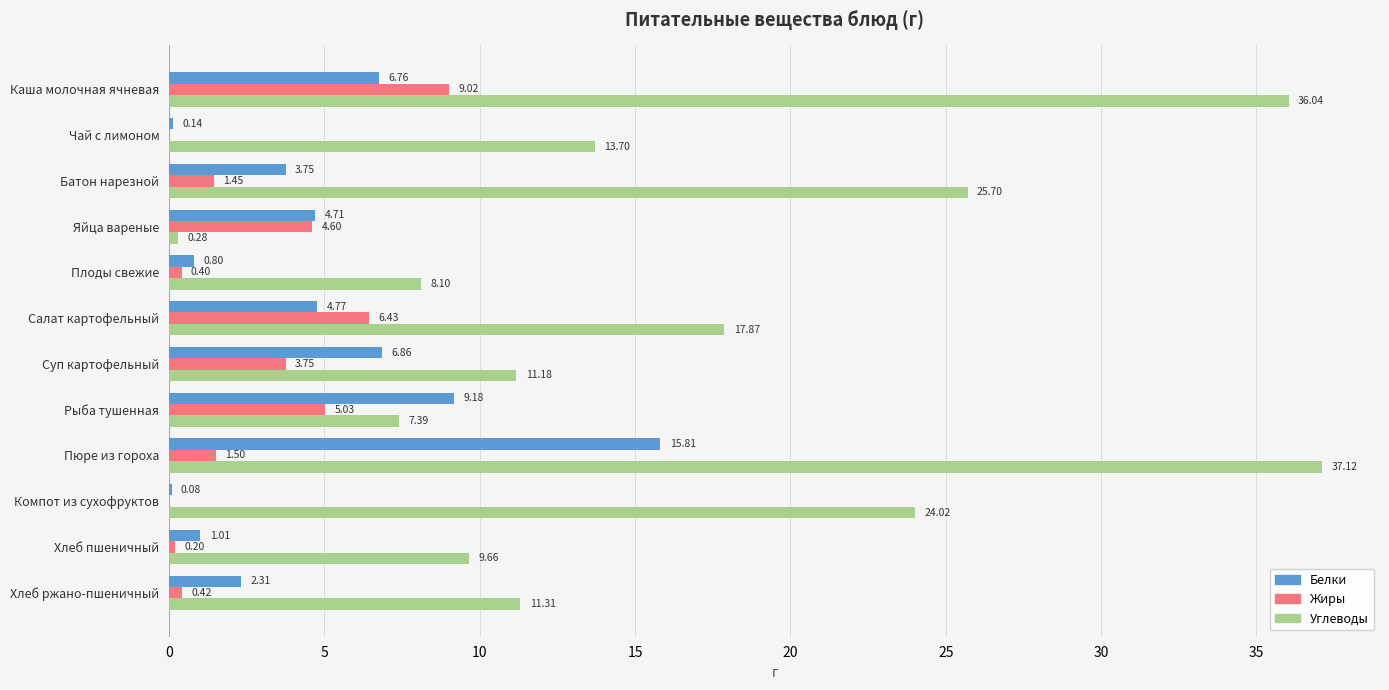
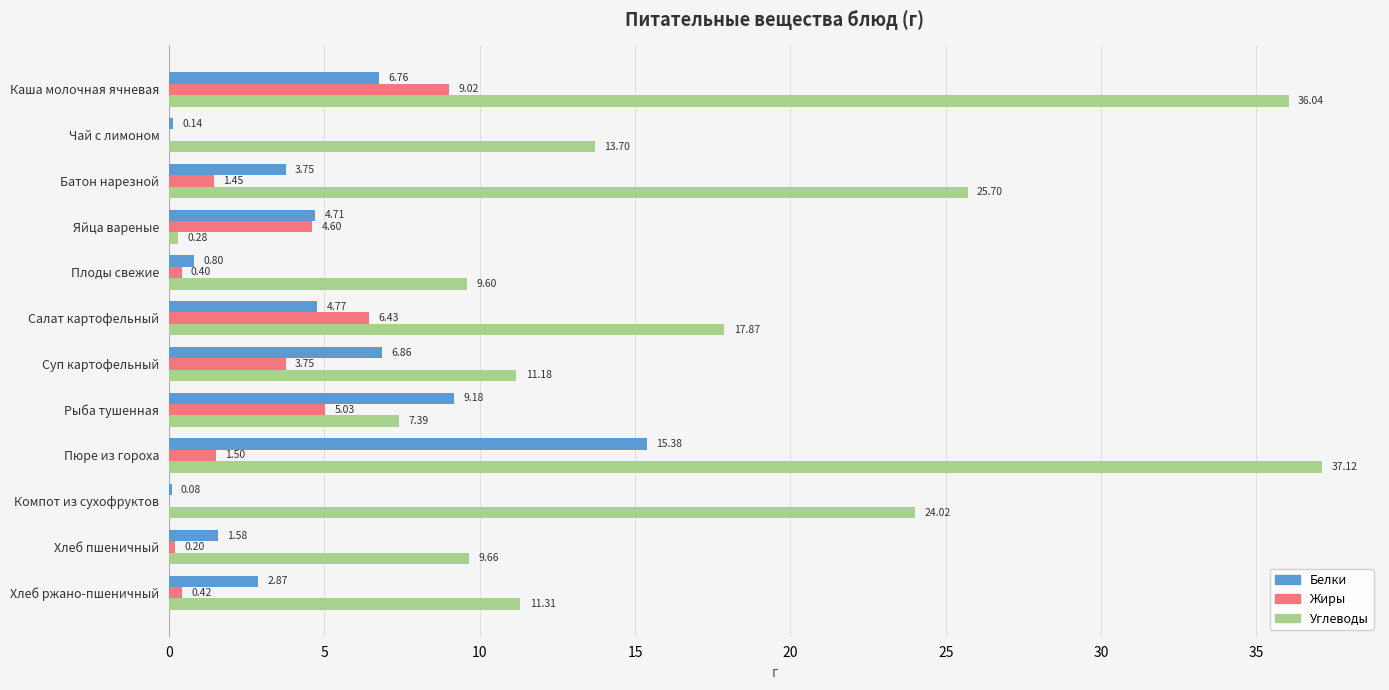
  {
    "Белки": {
      "Каша молочная ячневая": 6.76,
      "Чай с лимоном": 0.14,
      "Батон нарезной": 3.75,
      "Яйца вареные": 4.71,
      "Плоды свежие": 0.80,
      "Салат картофельный": 4.77,
      "Суп картофельный": 6.86,
      "Рыба тушенная": 9.18,
-     "Пюре из гороха": 15.81,
+     "Пюре из гороха": 15.38,
      "Компот из сухофруктов": 0.08,
-     "Хлеб пшеничный": 1.01,
-     "Хлеб ржано-пшеничный": 2.31
+     "Хлеб пшеничный": 1.58,
+     "Хлеб ржано-пшеничный": 2.87
    },
    "Жиры": {
      "Каша молочная ячневая": 9.02,
      "Батон нарезной": 1.45,
      "Яйца вареные": 4.60,
      "Плоды свежие": 0.40,
      "Салат картофельный": 6.43,
      "Суп картофельный": 3.75,
      "Рыба тушенная": 5.03,
      "Пюре из гороха": 1.50,
      "Хлеб пшеничный": 0.20,
      "Хлеб ржано-пшеничный": 0.42
    },
    "Углеводы": {
      "Каша молочная ячневая": 36.04,
      "Чай с лимоном": 13.70,
      "Батон нарезной": 25.70,
      "Яйца вареные": 0.28,
-     "Плоды свежие": 8.10,
+     "Плоды свежие": 9.60,
      "Салат картофельный": 17.87,
      "Суп картофельный": 11.18,
      "Рыба тушенная": 7.39,
      "Пюре из гороха": 37.12,
      "Компот из сухофруктов": 24.02,
      "Хлеб пшеничный": 9.66,
      "Хлеб ржано-пшеничный": 11.31
    }
  }
